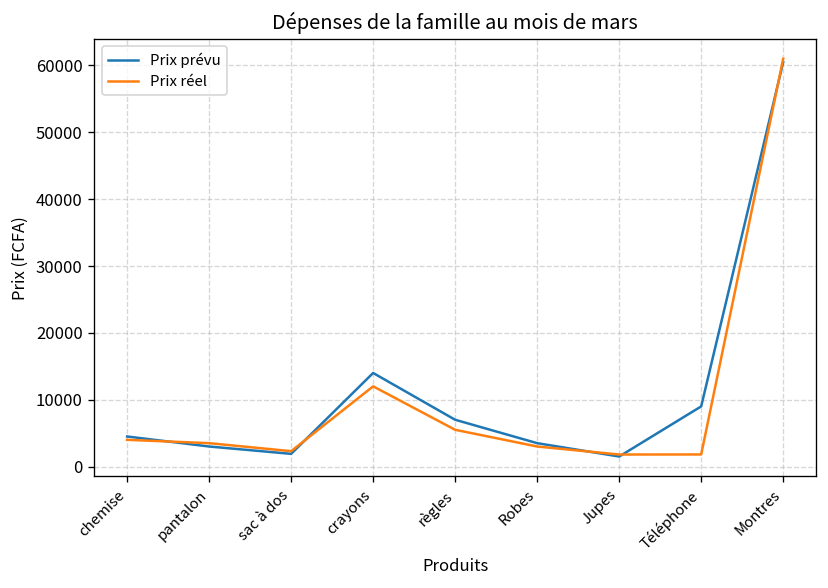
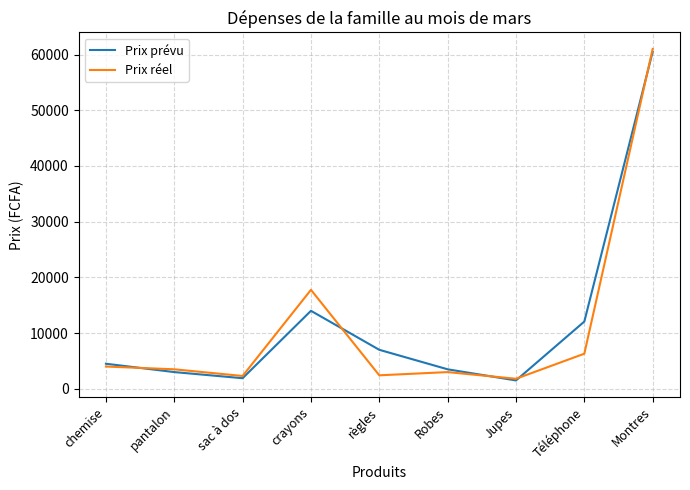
  {
    "Prix prévu": {
      "chemise": 5000,
      "pantalon": 3000,
      "crayons": 14000,
      "règles": 7000,
      "Robes": 4000,
-     "Téléphone": 9000,
+     "Téléphone": 12000,
      "Montres": 61000
    },
    "Prix réel": {
      "chemise": 4000,
      "pantalon": 4000,
-     "crayons": 12000,
-     "règles": 6000,
+     "crayons": 18000,
+     "règles": 2000,
      "Robes": 3000,
-     "Téléphone": 2000,
+     "Téléphone": 6000,
      "Montres": 61000
    }
  }
